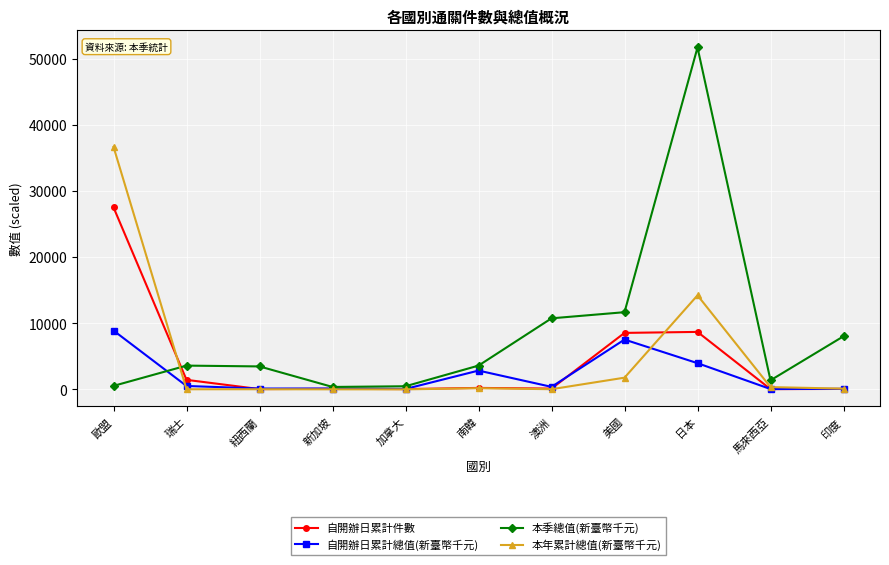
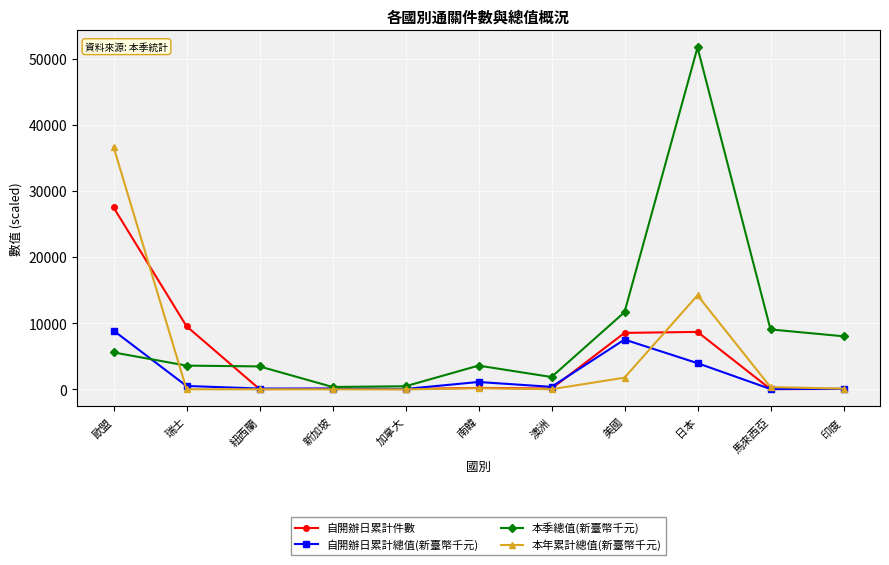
  {
    "自開辦日累計件數": {
      "歐盟": 28000,
-     "瑞士": 1000,
+     "瑞士": 10000,
      "美國": 9000,
      "日本": 9000
    },
    "自開辦日累計總值(新臺幣千元)": {
      "歐盟": 9000,
      "瑞士": 1000,
-     "南韓": 3000,
+     "南韓": 1000,
      "美國": 8000,
      "日本": 4000
    },
    "本季總值(新臺幣千元)": {
-     "歐盟": 1000,
+     "歐盟": 6000,
      "瑞士": 4000,
      "紐西蘭": 3000,
      "加拿大": 0,
      "南韓": 4000,
-     "澳洲": 11000,
+     "澳洲": 2000,
      "美國": 12000,
      "日本": 52000,
-     "馬來西亞": 1000,
+     "馬來西亞": 9000,
      "印度": 8000
    },
    "本年累計總值(新臺幣千元)": {
      "歐盟": 37000,
      "瑞士": 0,
      "美國": 2000,
      "日本": 14000
    }
  }
